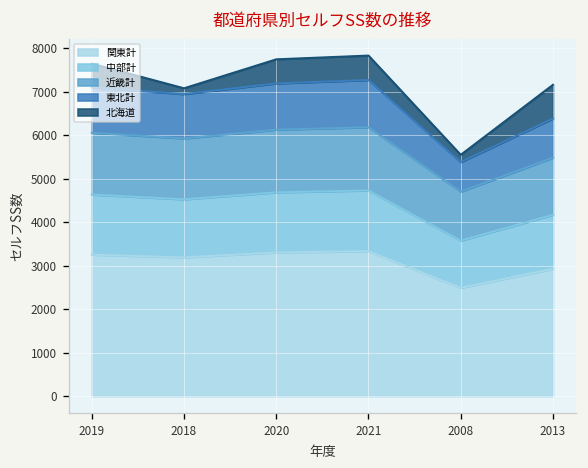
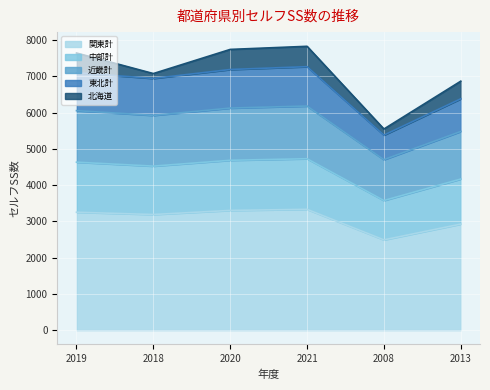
  {
    "北海道": {
      "2018": 100,
      "2020": 600,
      "2021": 600,
      "2008": 200,
-     "2013": 800
+     "2013": 500
    }
  }
